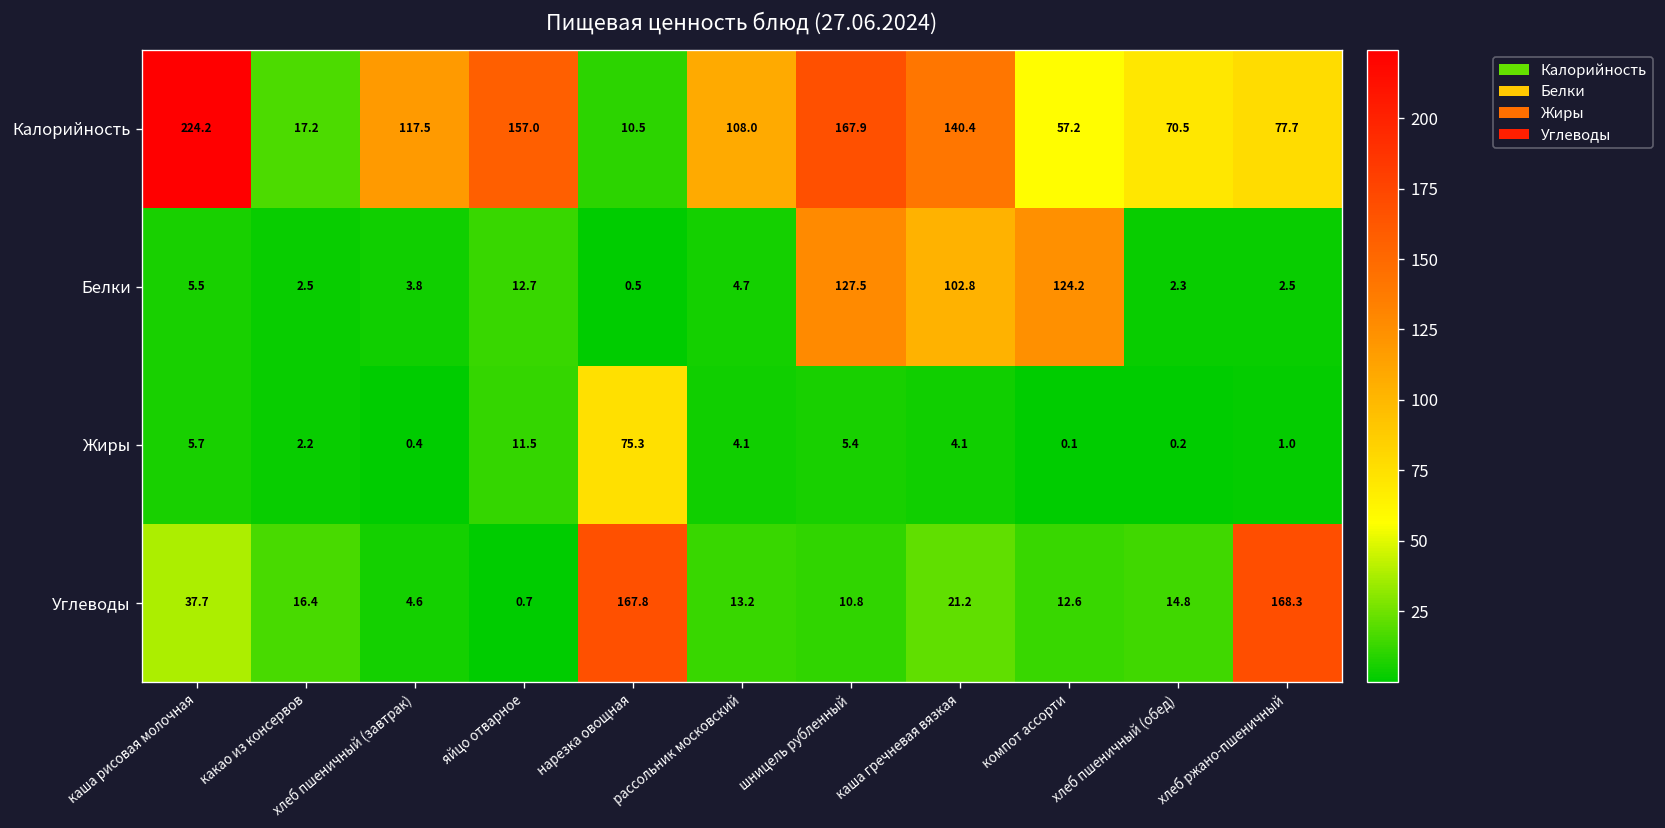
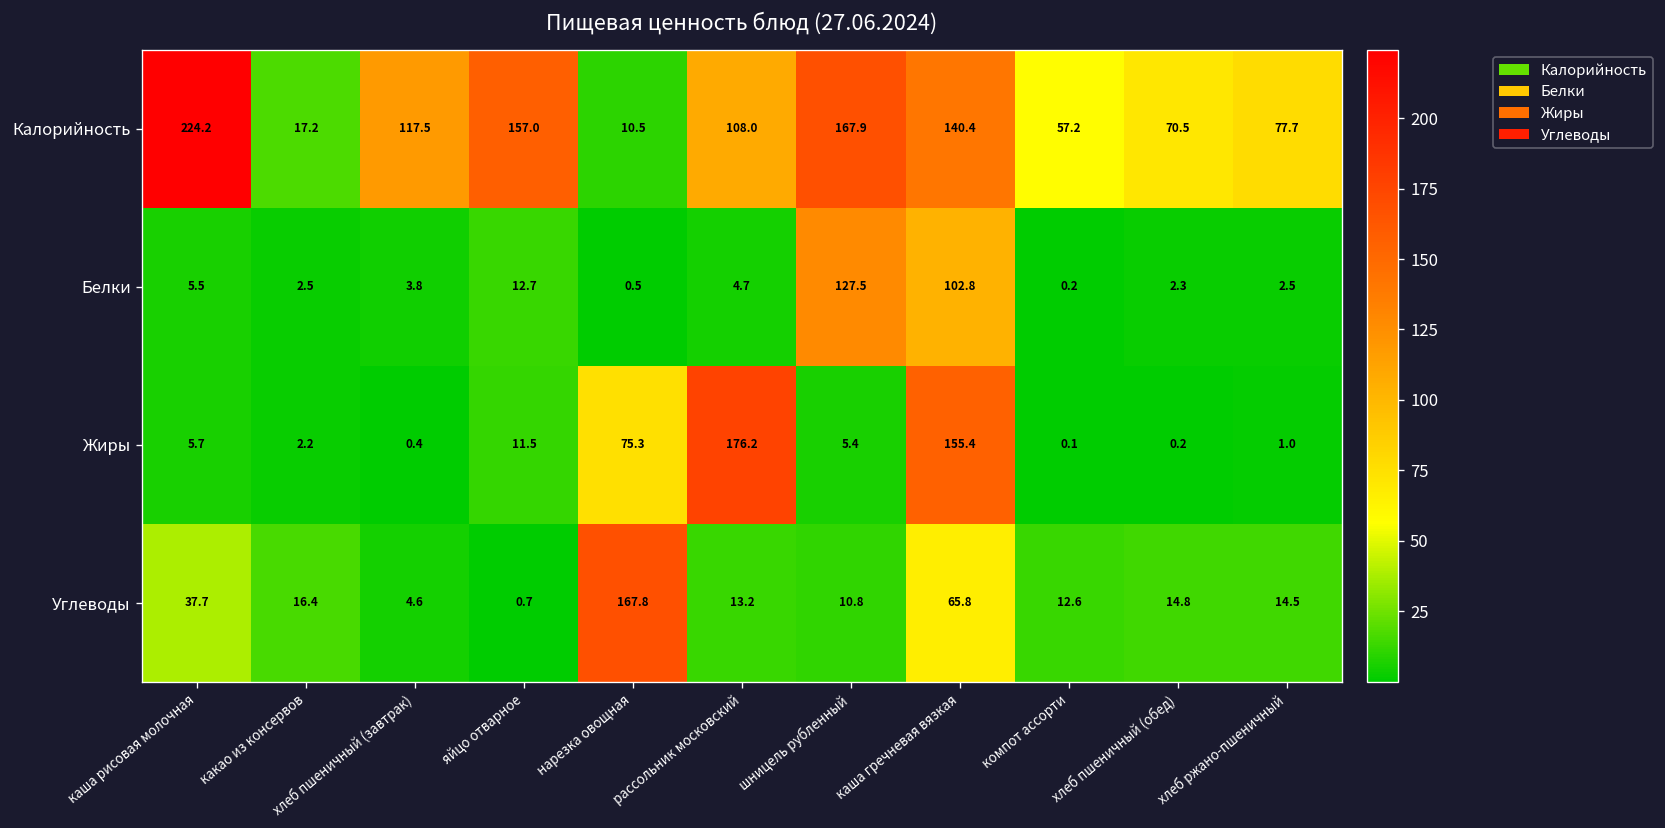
  {
    "Калорийность": {
      "каша рисовая молочная": 224.2,
      "какао из консервов": 17.2,
      "хлеб пшеничный (завтрак)": 117.5,
      "яйцо отварное": 157.0,
      "нарезка овощная": 10.5,
      "рассольник московский": 108.0,
      "шницель рубленный": 167.9,
      "каша гречневая вязкая": 140.4,
      "компот ассорти": 57.2,
      "хлеб пшеничный (обед)": 70.5,
      "хлеб ржано-пшеничный": 77.7
    },
    "Белки": {
      "каша рисовая молочная": 5.5,
      "какао из консервов": 2.5,
      "хлеб пшеничный (завтрак)": 3.8,
      "яйцо отварное": 12.7,
      "нарезка овощная": 0.5,
      "рассольник московский": 4.7,
      "шницель рубленный": 127.5,
      "каша гречневая вязкая": 102.8,
-     "компот ассорти": 124.2,
+     "компот ассорти": 0.2,
      "хлеб пшеничный (обед)": 2.3,
      "хлеб ржано-пшеничный": 2.5
    },
    "Жиры": {
      "каша рисовая молочная": 5.7,
      "какао из консервов": 2.2,
      "хлеб пшеничный (завтрак)": 0.4,
      "яйцо отварное": 11.5,
      "нарезка овощная": 75.3,
-     "рассольник московский": 4.1,
+     "рассольник московский": 176.2,
      "шницель рубленный": 5.4,
-     "каша гречневая вязкая": 4.1,
+     "каша гречневая вязкая": 155.4,
      "компот ассорти": 0.1,
      "хлеб пшеничный (обед)": 0.2,
      "хлеб ржано-пшеничный": 1.0
    },
    "Углеводы": {
      "каша рисовая молочная": 37.7,
      "какао из консервов": 16.4,
      "хлеб пшеничный (завтрак)": 4.6,
      "яйцо отварное": 0.7,
      "нарезка овощная": 167.8,
      "рассольник московский": 13.2,
      "шницель рубленный": 10.8,
-     "каша гречневая вязкая": 21.2,
+     "каша гречневая вязкая": 65.8,
      "компот ассорти": 12.6,
      "хлеб пшеничный (обед)": 14.8,
-     "хлеб ржано-пшеничный": 168.3
+     "хлеб ржано-пшеничный": 14.5
    }
  }
